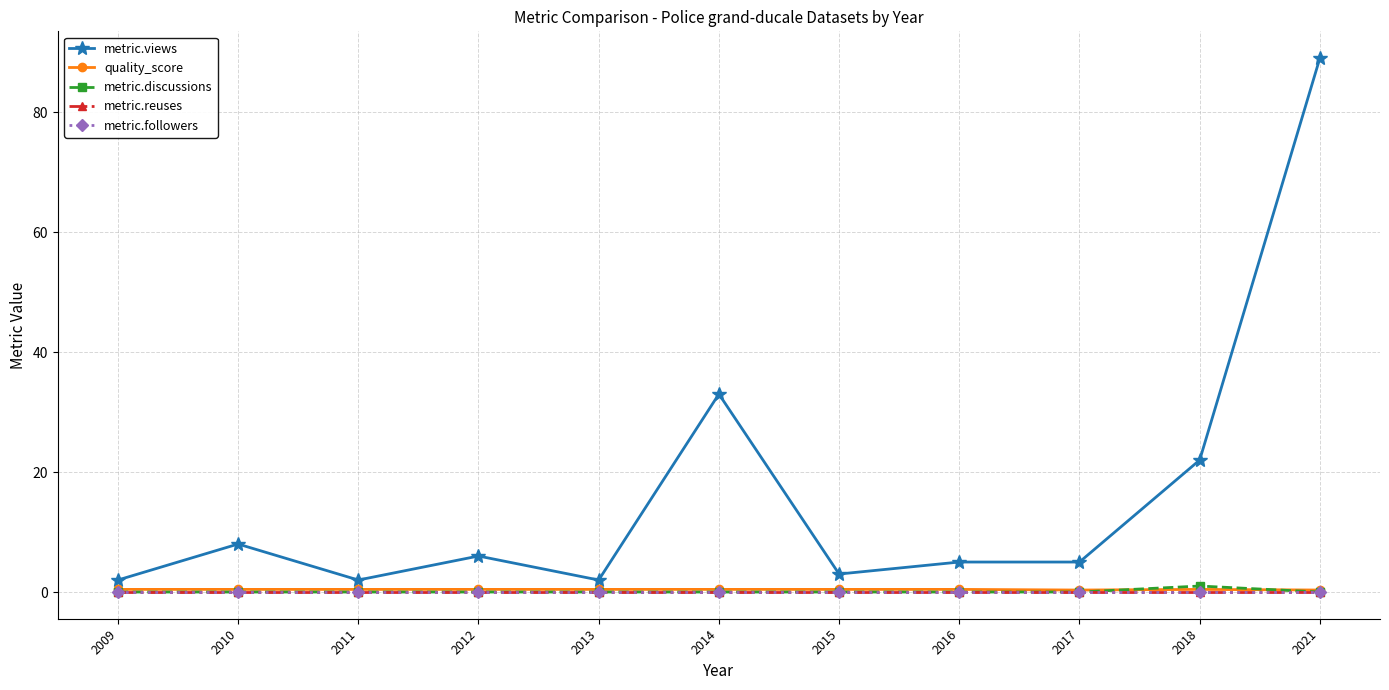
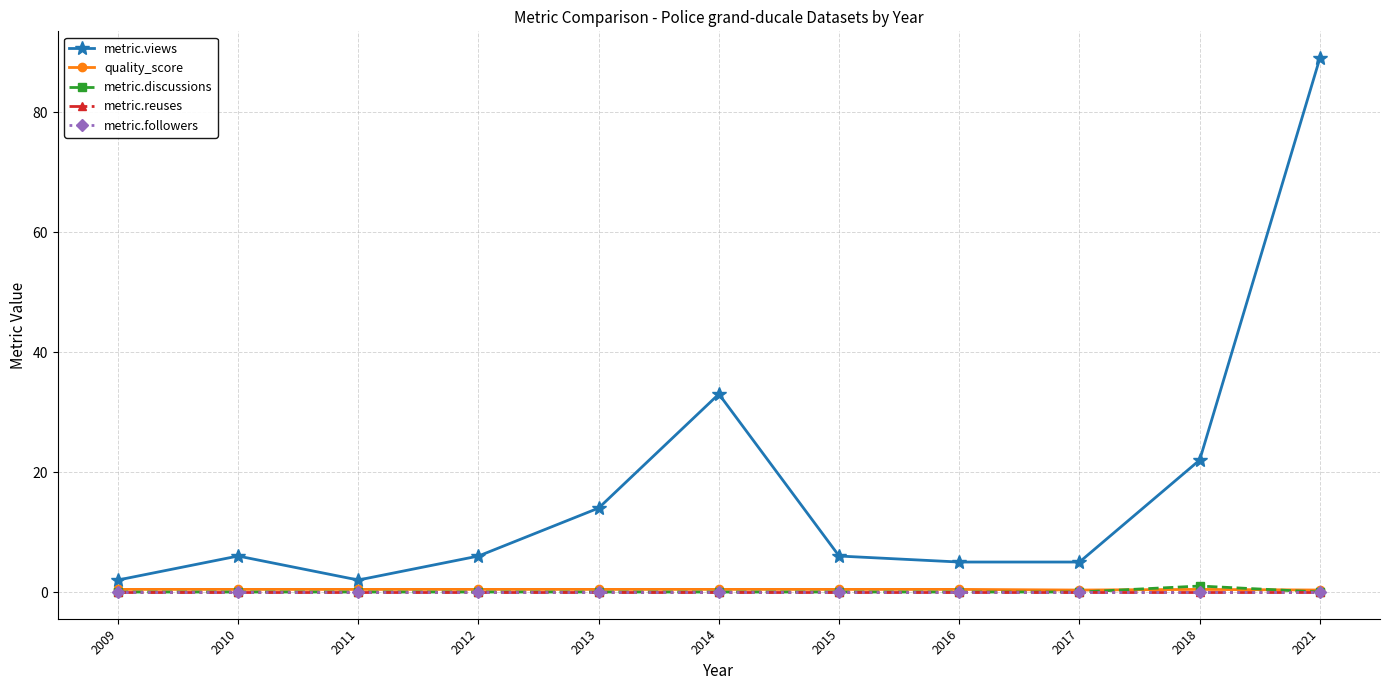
  {
    "metric.views": {
      "2009": 2,
-     "2010": 8,
+     "2010": 6,
      "2011": 2,
      "2012": 6,
-     "2013": 2,
+     "2013": 14,
      "2014": 33,
-     "2015": 3,
+     "2015": 6,
      "2016": 5,
      "2017": 5,
      "2018": 22,
      "2021": 89
    },
    "quality_score": {
      "2009": 0,
      "2010": 0,
      "2011": 0,
      "2012": 0,
      "2013": 0,
      "2014": 0,
      "2015": 0,
      "2016": 0,
      "2018": 0
    },
    "metric.discussions": {
      "2018": 1
    },
    "metric.followers": {
      "2018": 0
    }
  }
